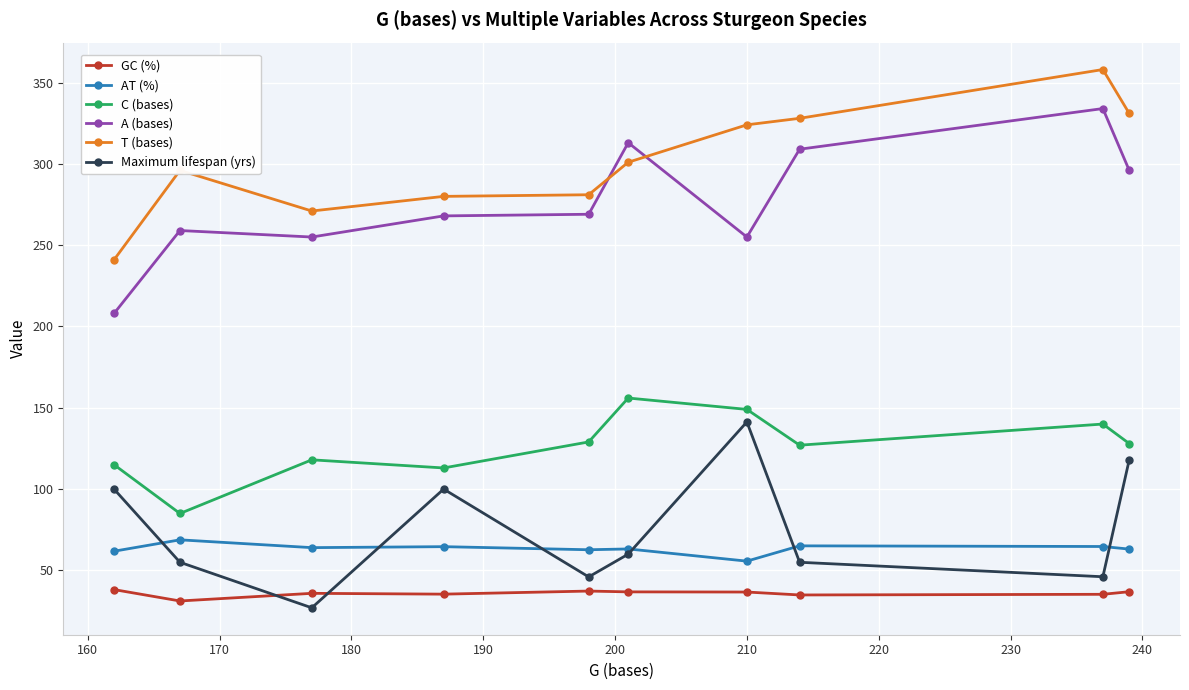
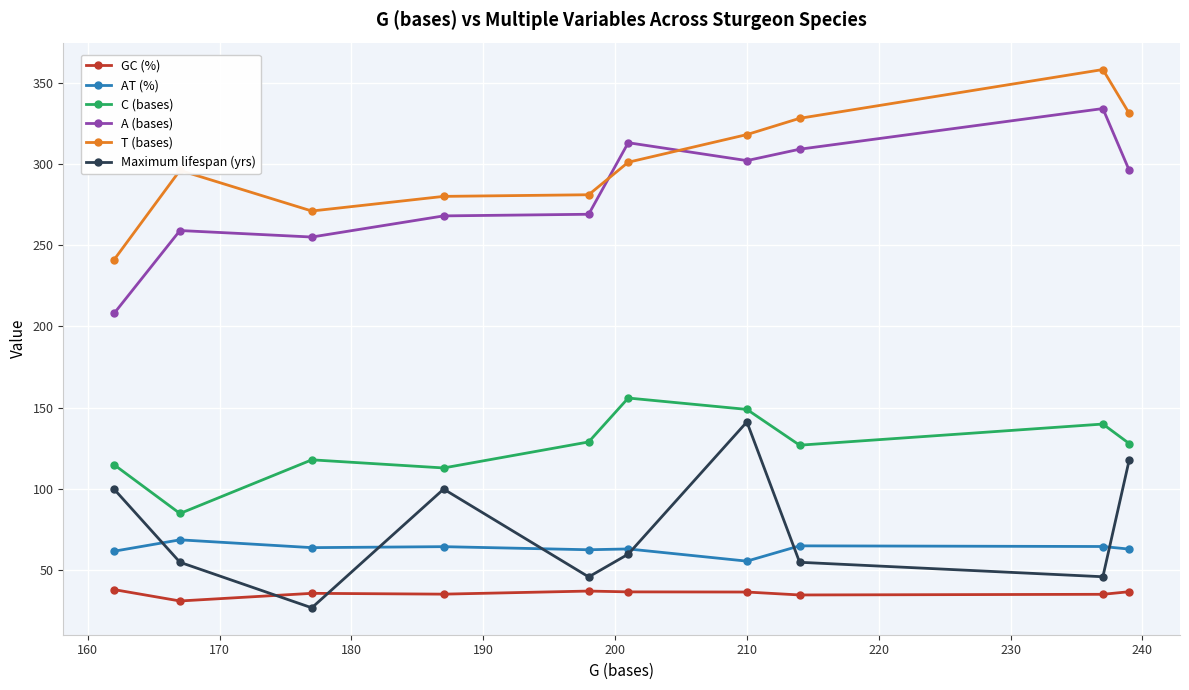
  {
    "GC (%)": {
      "210": 37
    },
    "AT (%)": {
      "210": 56
    },
    "C (bases)": {
      "210": 149
    },
    "A (bases)": {
-     "210": 255
+     "210": 302
    },
    "T (bases)": {
-     "210": 324
+     "210": 318
    },
    "Maximum lifespan (yrs)": {
      "210": 141
    }
  }
